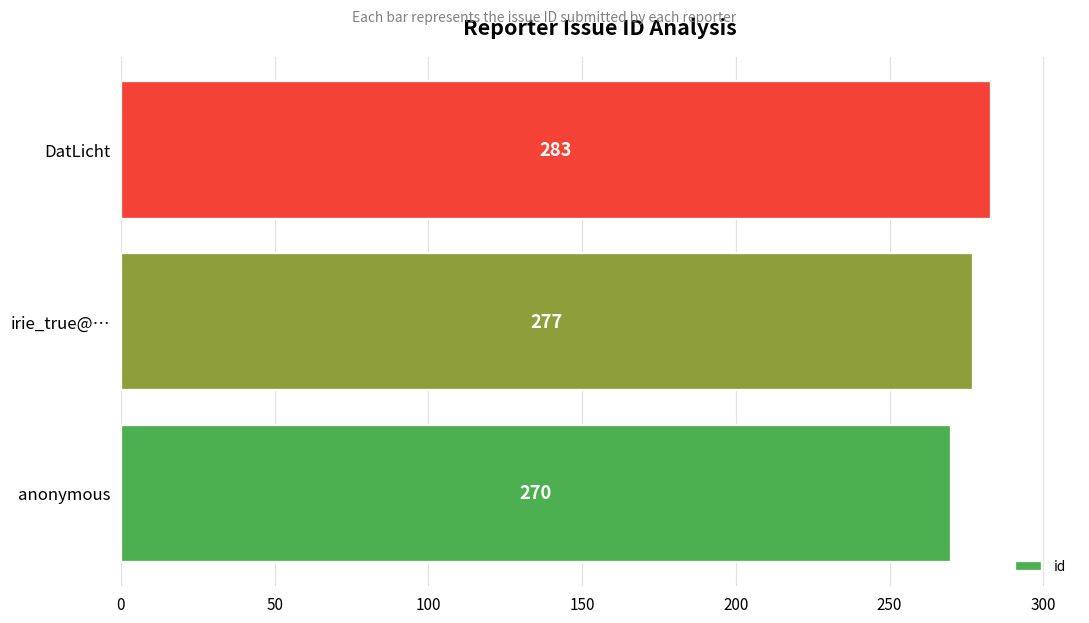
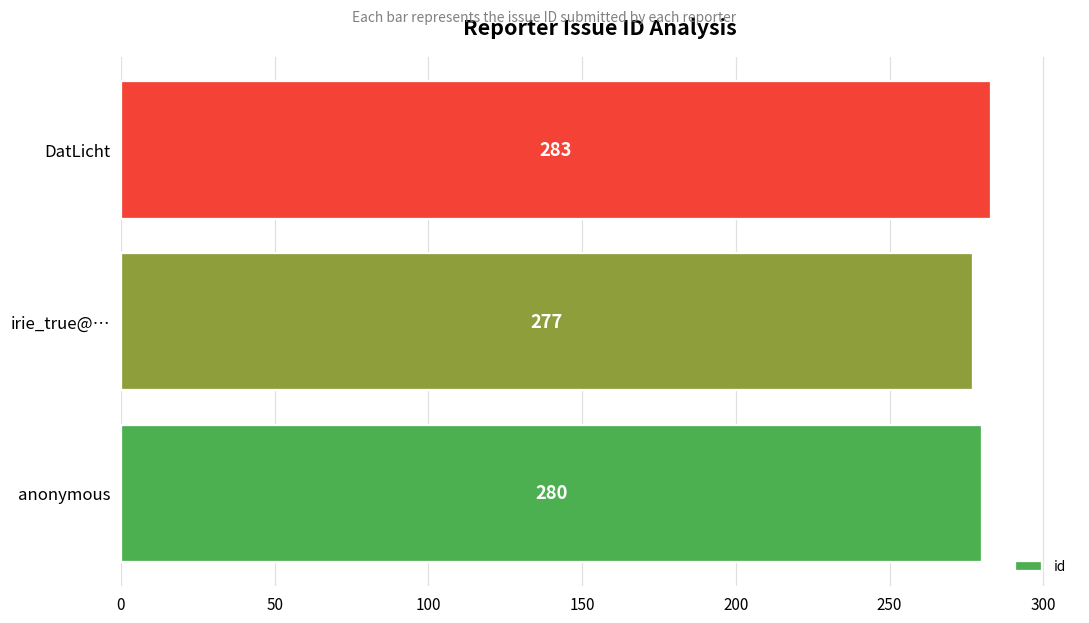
  {
    "DatLicht": 283,
    "irie_true@…": 277,
-   "anonymous": 270
+   "anonymous": 280
  }
